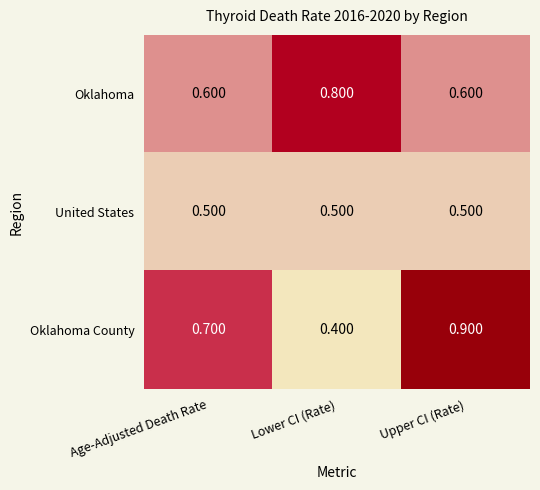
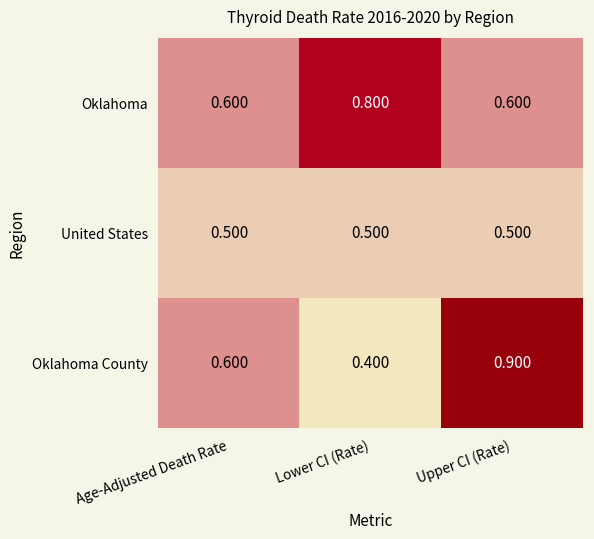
  {
    "Oklahoma": {
      "Age-Adjusted Death Rate": 0.600,
      "Lower CI (Rate)": 0.800,
      "Upper CI (Rate)": 0.600
    },
    "United States": {
      "Age-Adjusted Death Rate": 0.500,
      "Lower CI (Rate)": 0.500,
      "Upper CI (Rate)": 0.500
    },
    "Oklahoma County": {
-     "Age-Adjusted Death Rate": 0.700,
+     "Age-Adjusted Death Rate": 0.600,
      "Lower CI (Rate)": 0.400,
      "Upper CI (Rate)": 0.900
    }
  }
